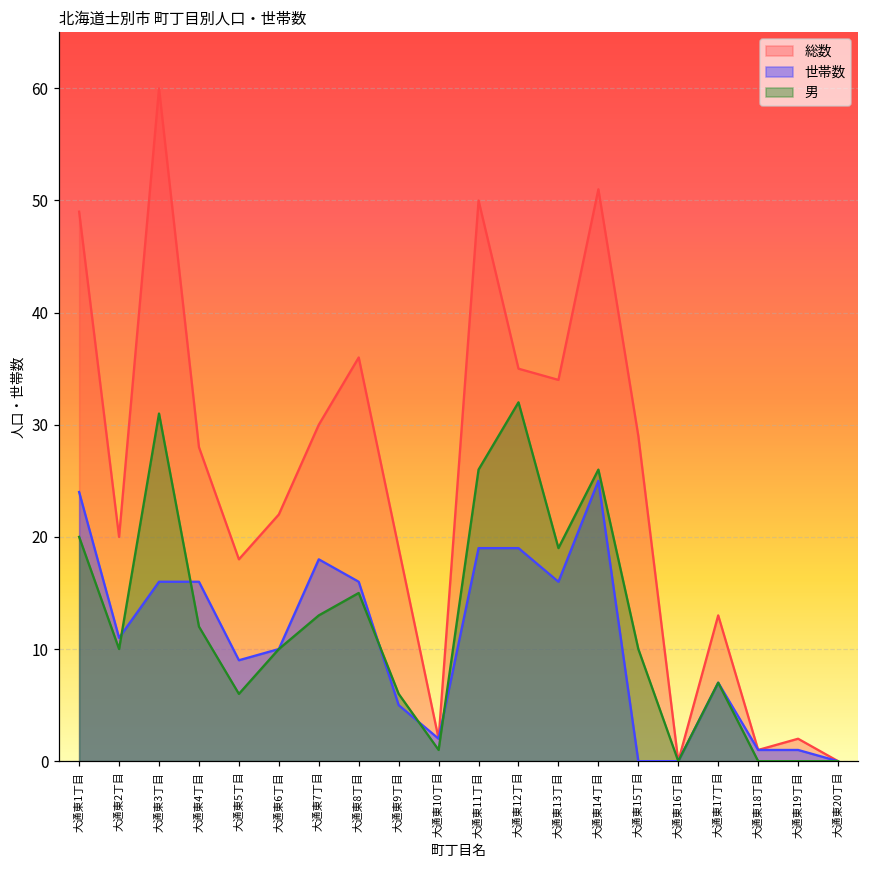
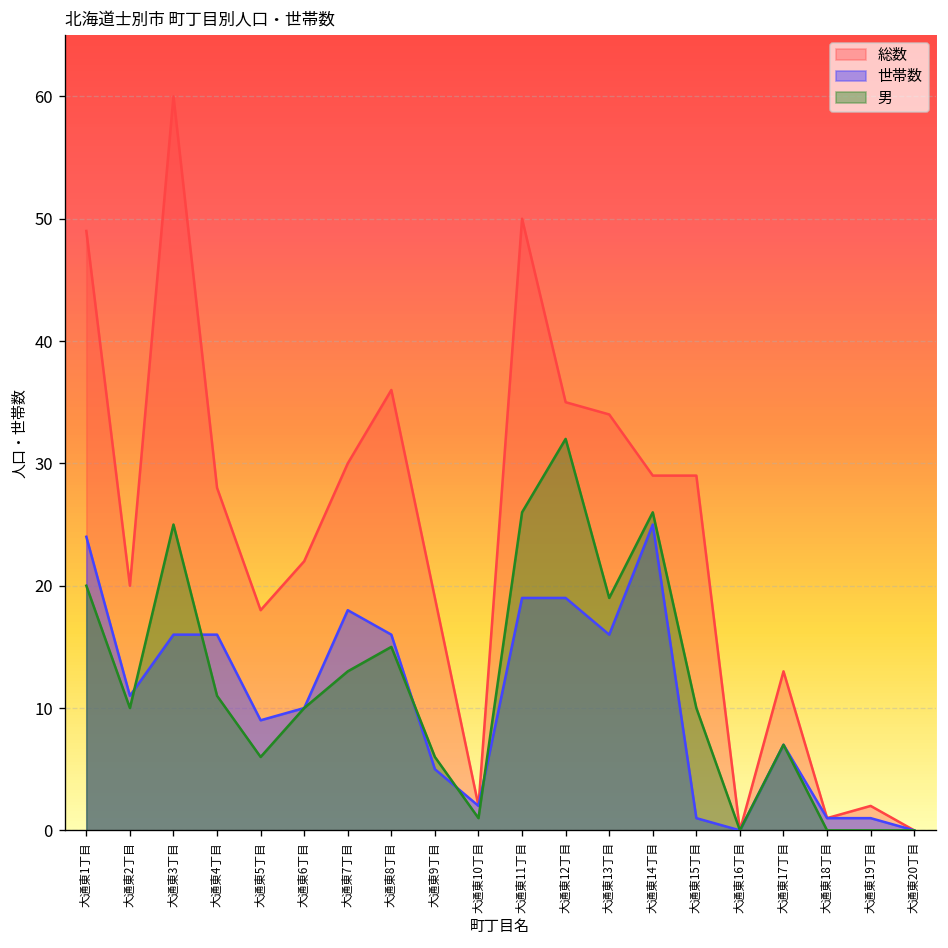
  {
    "総数": {
      "大通東1丁目": 49,
      "大通東2丁目": 20,
      "大通東3丁目": 60,
      "大通東4丁目": 28,
      "大通東5丁目": 18,
      "大通東6丁目": 22,
      "大通東7丁目": 30,
      "大通東8丁目": 36,
      "大通東9丁目": 19,
      "大通東11丁目": 50,
      "大通東12丁目": 35,
      "大通東13丁目": 34,
-     "大通東14丁目": 51,
+     "大通東14丁目": 29,
      "大通東15丁目": 29,
      "大通東17丁目": 13,
      "大通東19丁目": 2
    },
    "世帯数": {
      "大通東1丁目": 24,
      "大通東2丁目": 11,
      "大通東3丁目": 16,
      "大通東4丁目": 16,
      "大通東5丁目": 9,
      "大通東7丁目": 18,
      "大通東8丁目": 16,
      "大通東9丁目": 5,
      "大通東11丁目": 19,
      "大通東12丁目": 19,
      "大通東13丁目": 16,
      "大通東14丁目": 25,
-     "大通東15丁目": 0,
+     "大通東15丁目": 1,
      "大通東19丁目": 1
    },
    "男": {
      "大通東1丁目": 20,
      "大通東2丁目": 10,
-     "大通東3丁目": 31,
-     "大通東4丁目": 12,
+     "大通東3丁目": 25,
+     "大通東4丁目": 11,
      "大通東5丁目": 6,
      "大通東7丁目": 13,
      "大通東8丁目": 15,
      "大通東9丁目": 6,
      "大通東10丁目": 1,
      "大通東11丁目": 26,
      "大通東12丁目": 32,
      "大通東13丁目": 19,
      "大通東14丁目": 26,
      "大通東15丁目": 10,
      "大通東18丁目": 0,
      "大通東19丁目": 0
    }
  }
